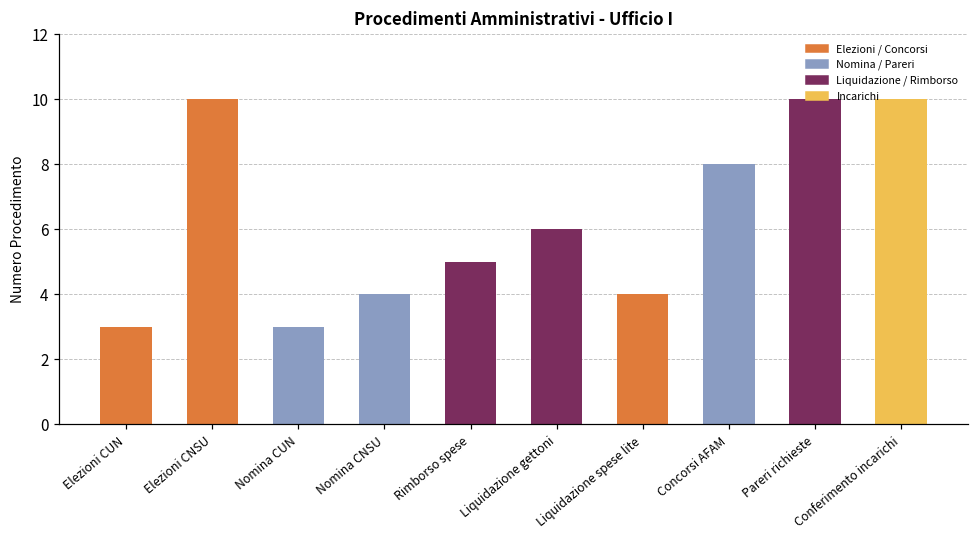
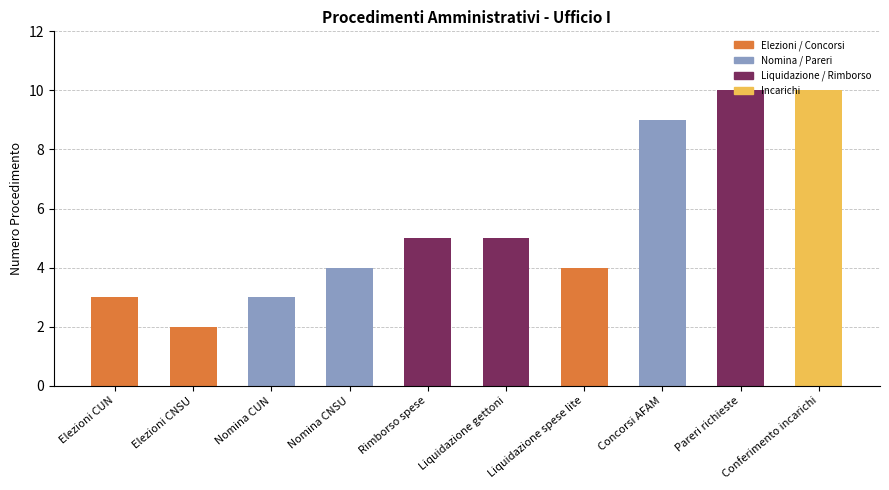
  {
    "Elezioni CUN": 3,
-   "Elezioni CNSU": 10,
+   "Elezioni CNSU": 2,
    "Nomina CUN": 3,
    "Nomina CNSU": 4,
    "Rimborso spese": 5,
-   "Liquidazione gettoni": 6,
+   "Liquidazione gettoni": 5,
    "Liquidazione spese lite": 4,
-   "Concorsi AFAM": 8,
+   "Concorsi AFAM": 9,
    "Pareri richieste": 10,
    "Conferimento incarichi": 10
  }
